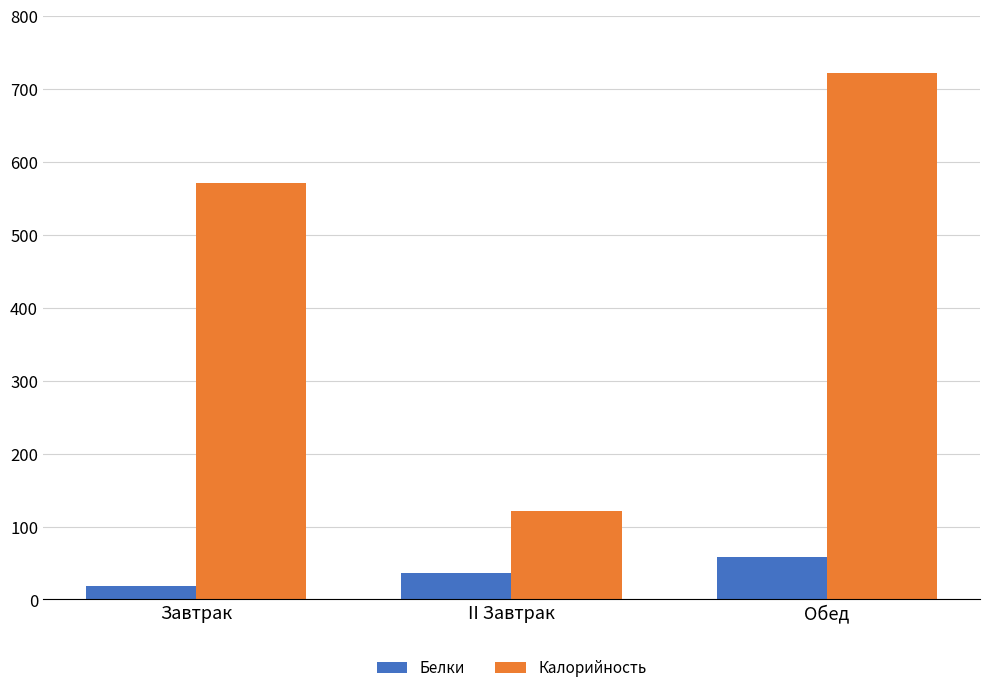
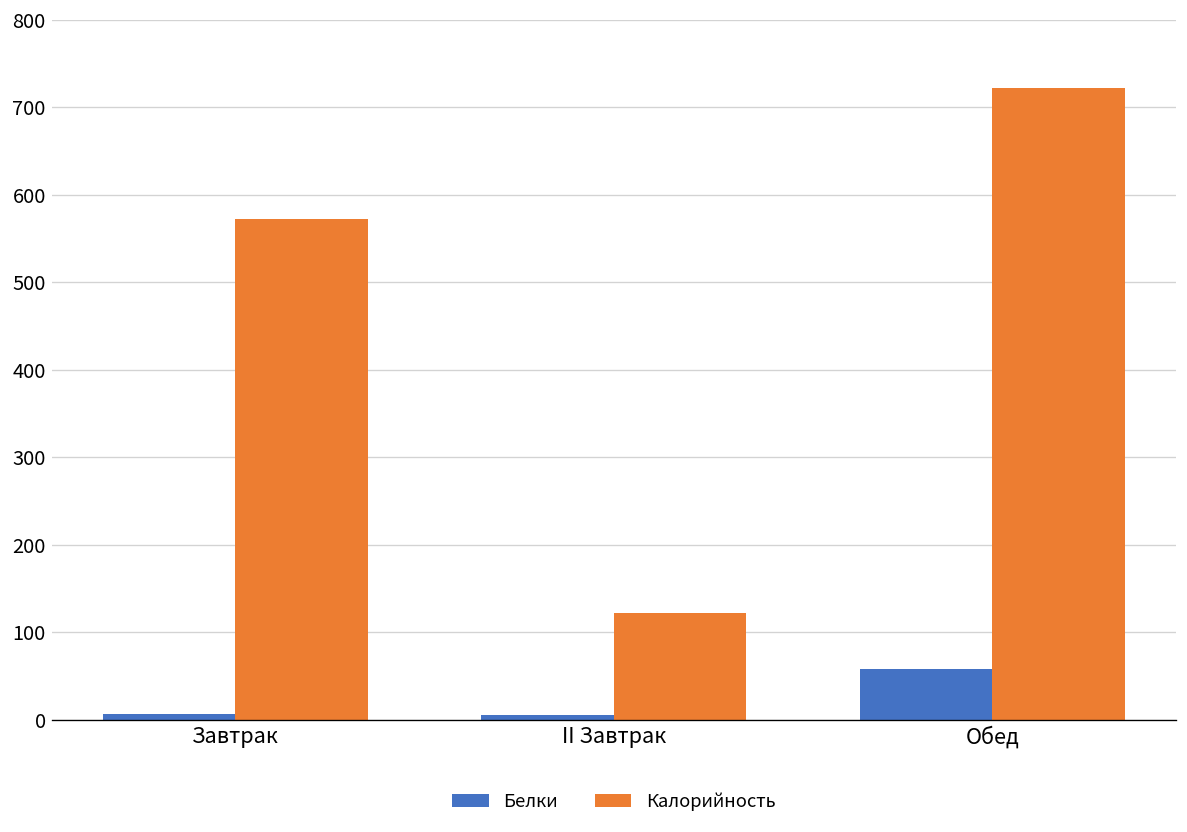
  {
    "Белки": {
-     "Завтрак": 20,
-     "II Завтрак": 40,
+     "Завтрак": 10,
+     "II Завтрак": 10,
      "Обед": 60
    },
    "Калорийность": {
      "Завтрак": 570,
      "II Завтрак": 120,
      "Обед": 720
    }
  }
